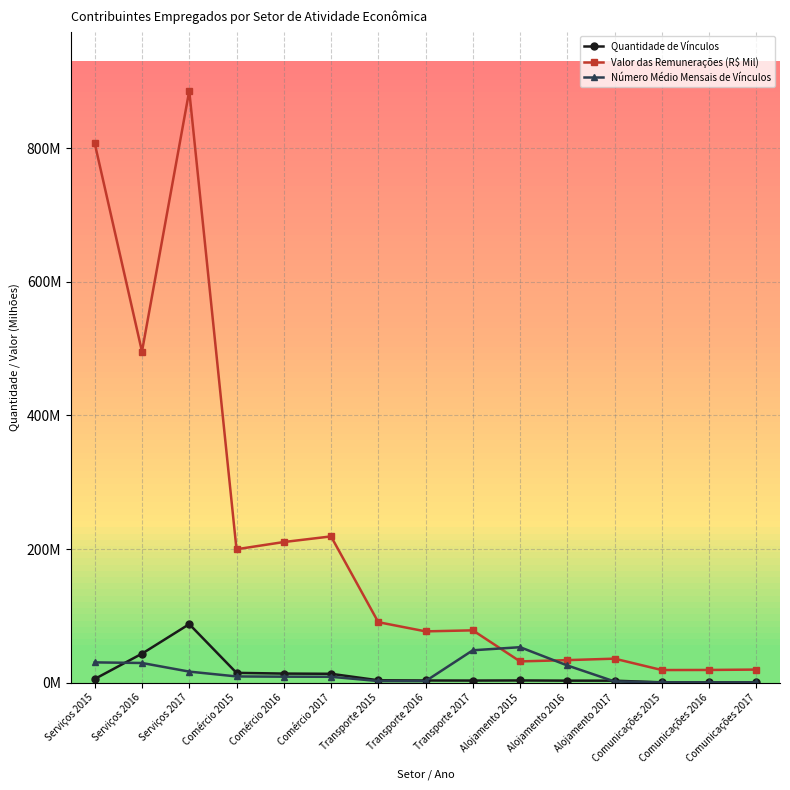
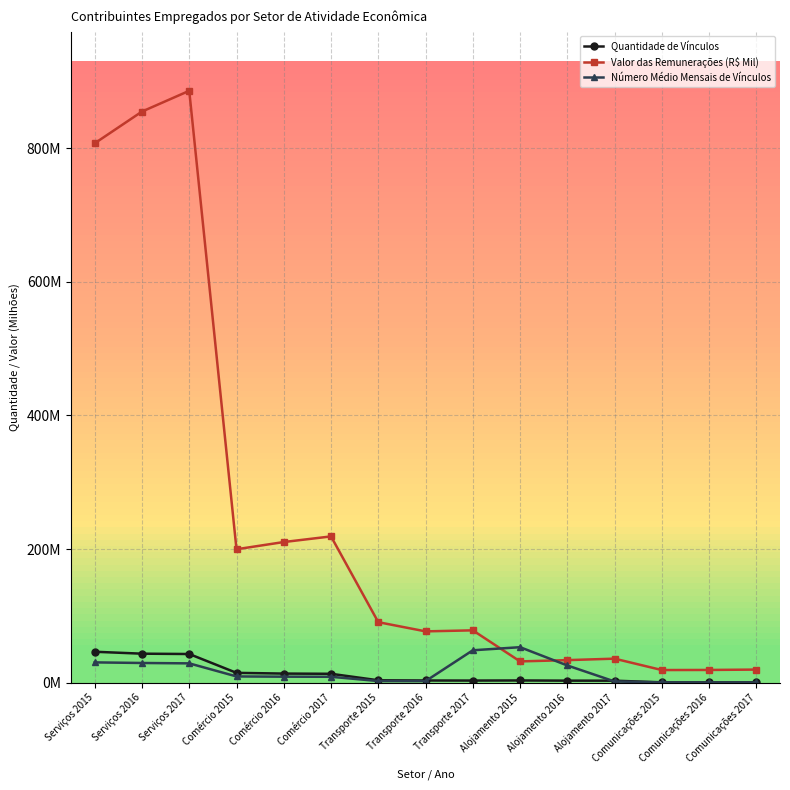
  {
    "Quantidade de Vínculos": {
-     "Serviços 2015": 10000000,
+     "Serviços 2015": 50000000,
      "Serviços 2016": 40000000,
-     "Serviços 2017": 90000000,
+     "Serviços 2017": 40000000,
      "Comércio 2015": 10000000,
      "Comércio 2016": 10000000,
      "Comércio 2017": 10000000,
      "Transporte 2017": 0,
      "Alojamento 2015": 0,
      "Alojamento 2016": 0
    },
    "Valor das Remunerações (R$ Mil)": {
      "Serviços 2015": 810000000,
-     "Serviços 2016": 500000000,
+     "Serviços 2016": 850000000,
      "Serviços 2017": 890000000,
      "Comércio 2015": 200000000,
      "Comércio 2016": 210000000,
      "Comércio 2017": 220000000,
      "Transporte 2015": 90000000,
      "Transporte 2016": 80000000,
      "Transporte 2017": 80000000,
      "Alojamento 2015": 30000000,
      "Alojamento 2016": 30000000,
      "Alojamento 2017": 40000000,
      "Comunicações 2015": 20000000,
      "Comunicações 2016": 20000000,
      "Comunicações 2017": 20000000
    },
    "Número Médio Mensais de Vínculos": {
      "Serviços 2015": 30000000,
      "Serviços 2016": 30000000,
-     "Serviços 2017": 20000000,
+     "Serviços 2017": 30000000,
      "Comércio 2015": 10000000,
      "Comércio 2016": 10000000,
      "Comércio 2017": 10000000,
      "Transporte 2017": 50000000,
      "Alojamento 2015": 50000000,
      "Alojamento 2016": 30000000
    }
  }
